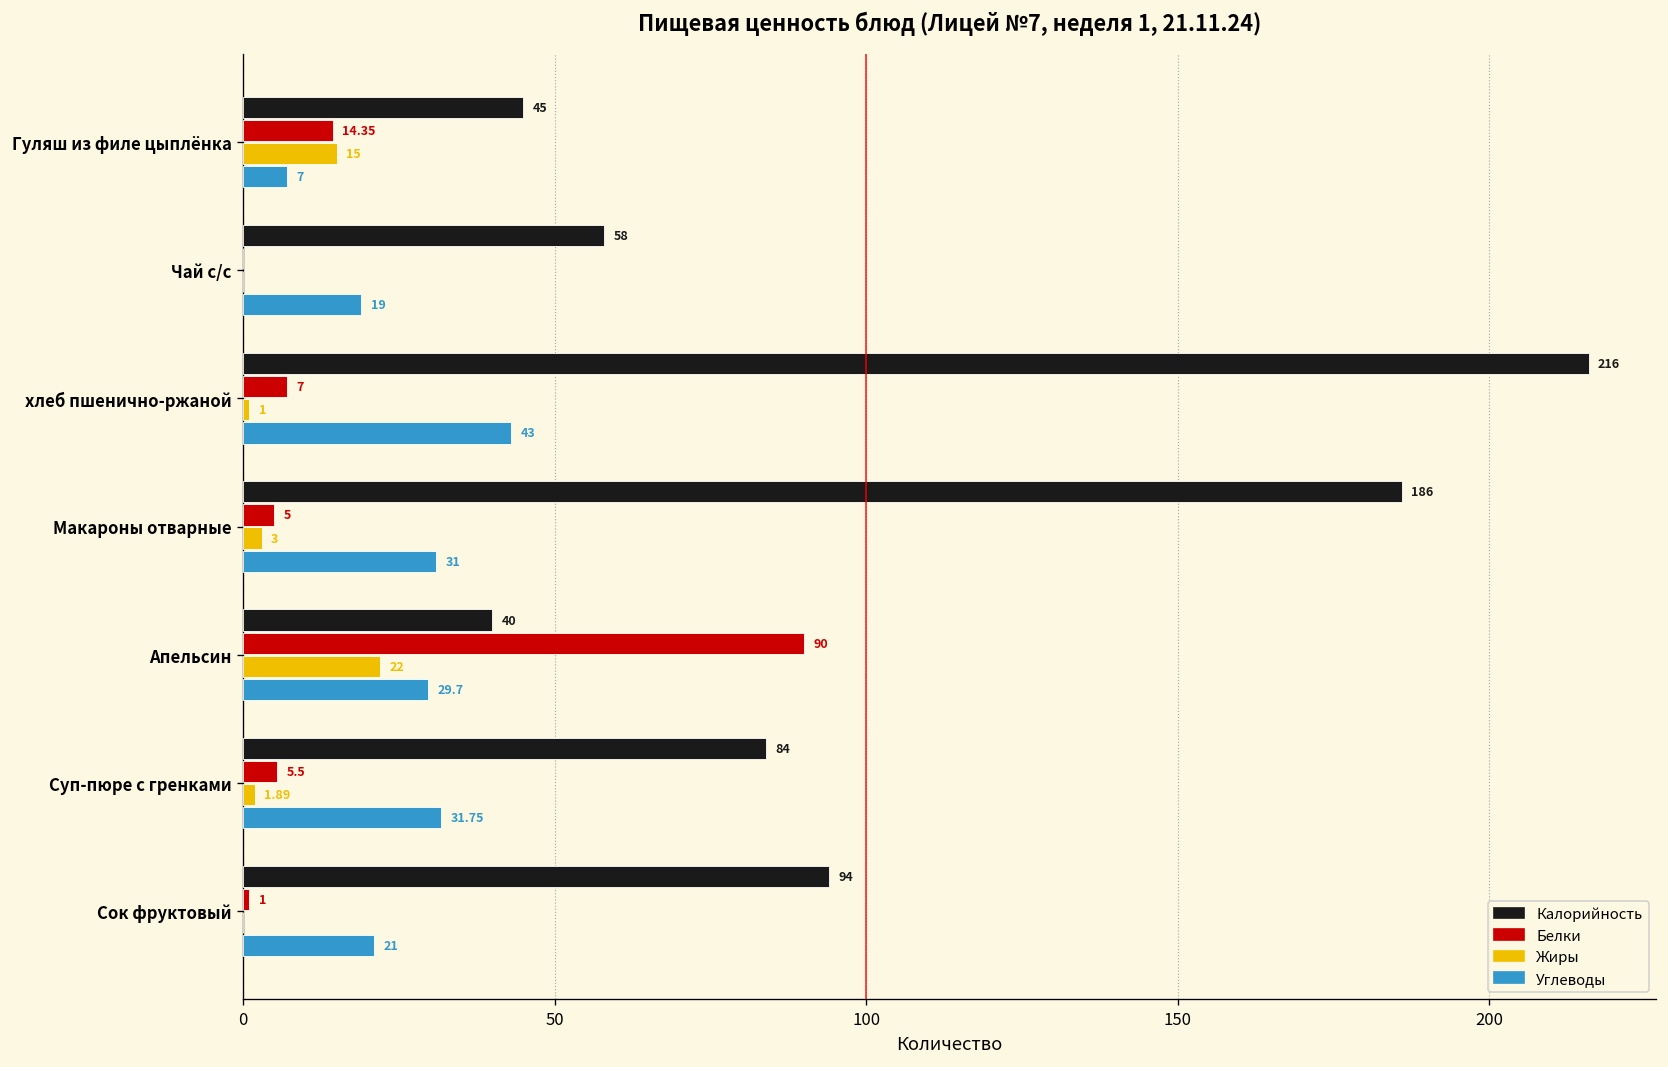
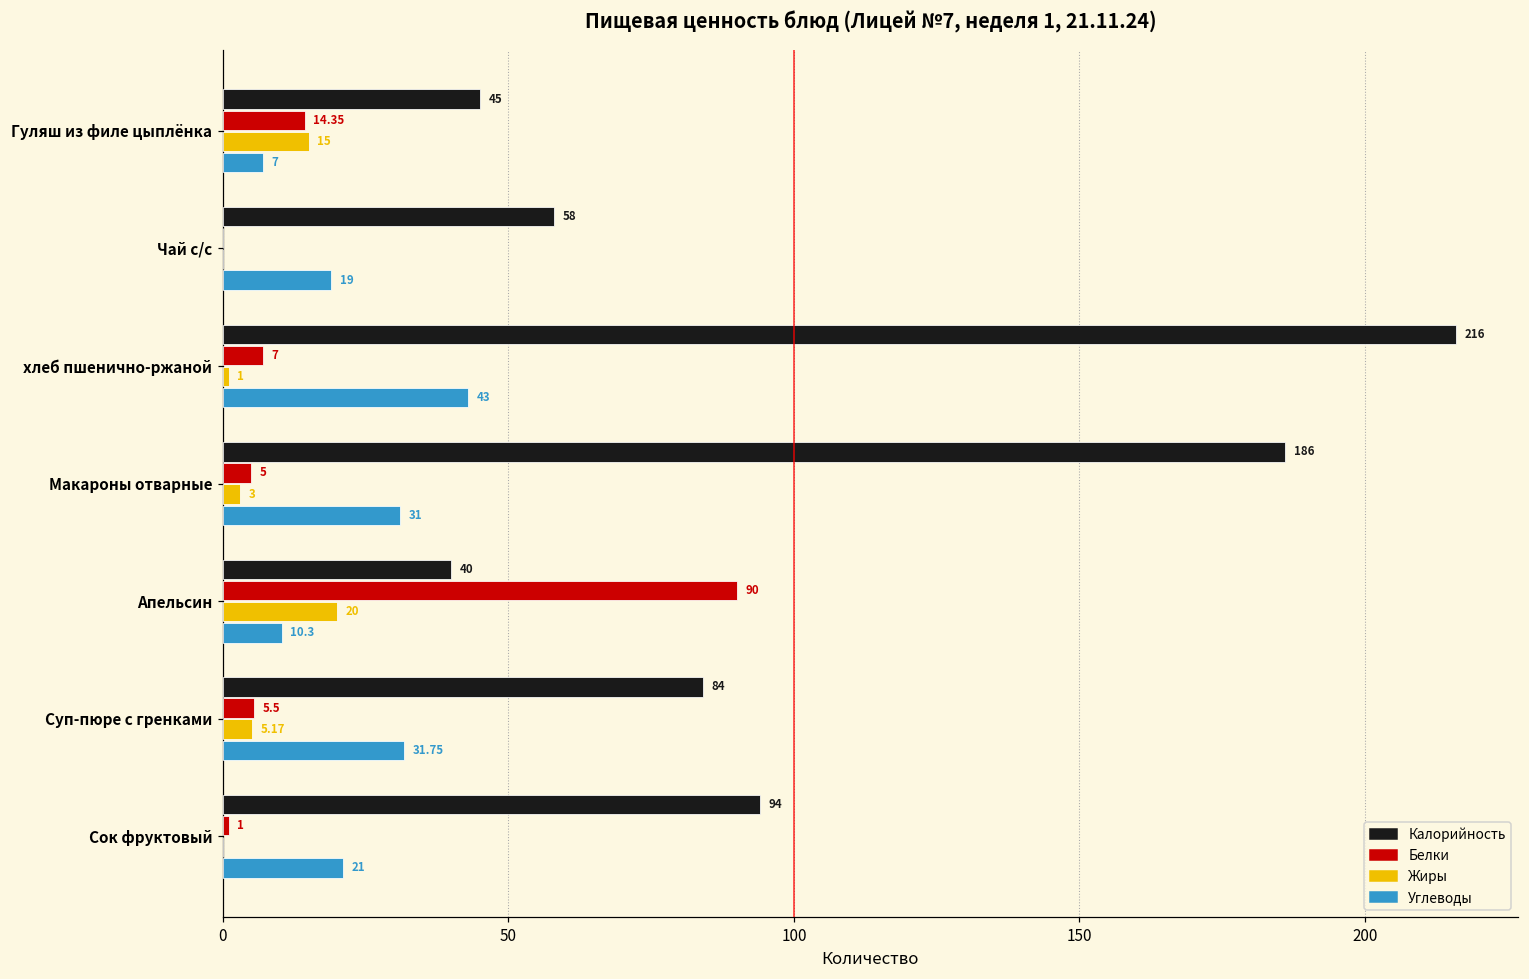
  {
    "Калорийность": {
      "Гуляш из филе цыплёнка": 45,
      "Чай с/с": 58,
      "хлеб пшенично-ржаной": 216,
      "Макароны отварные": 186,
      "Апельсин": 40,
      "Суп-пюре с гренками": 84,
      "Сок фруктовый": 94
    },
    "Белки": {
      "Гуляш из филе цыплёнка": 14.35,
      "хлеб пшенично-ржаной": 7,
      "Макароны отварные": 5,
      "Апельсин": 90,
      "Суп-пюре с гренками": 5.5,
      "Сок фруктовый": 1
    },
    "Жиры": {
      "Гуляш из филе цыплёнка": 15,
      "хлеб пшенично-ржаной": 1,
      "Макароны отварные": 3,
-     "Апельсин": 22,
-     "Суп-пюре с гренками": 1.89
+     "Апельсин": 20,
+     "Суп-пюре с гренками": 5.17
    },
    "Углеводы": {
      "Гуляш из филе цыплёнка": 7,
      "Чай с/с": 19,
      "хлеб пшенично-ржаной": 43,
      "Макароны отварные": 31,
-     "Апельсин": 29.7,
+     "Апельсин": 10.3,
      "Суп-пюре с гренками": 31.75,
      "Сок фруктовый": 21
    }
  }
